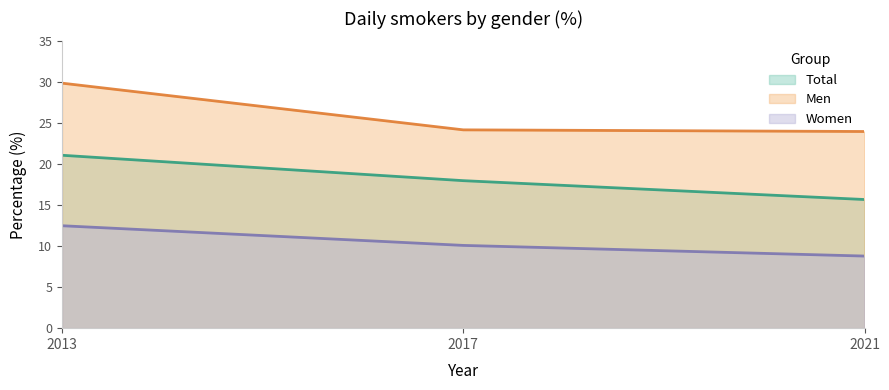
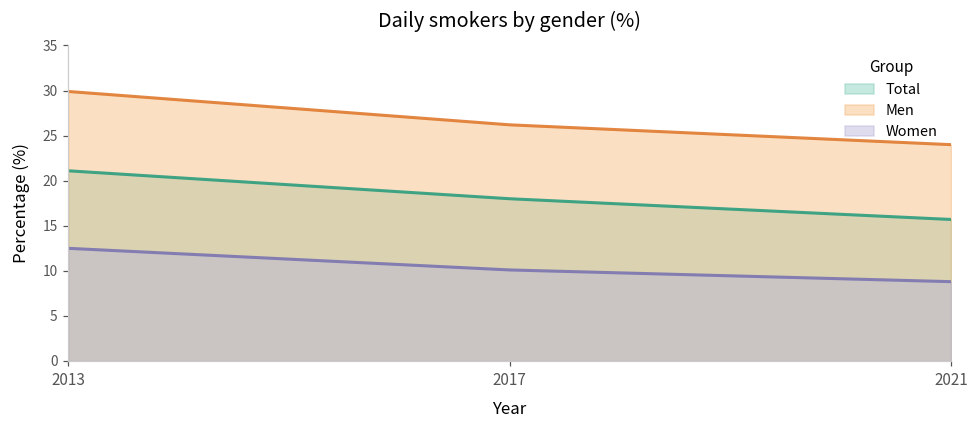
  {
    "Men": {
      "2013": 30,
-     "2017": 24,
+     "2017": 26,
      "2021": 24
    }
  }
